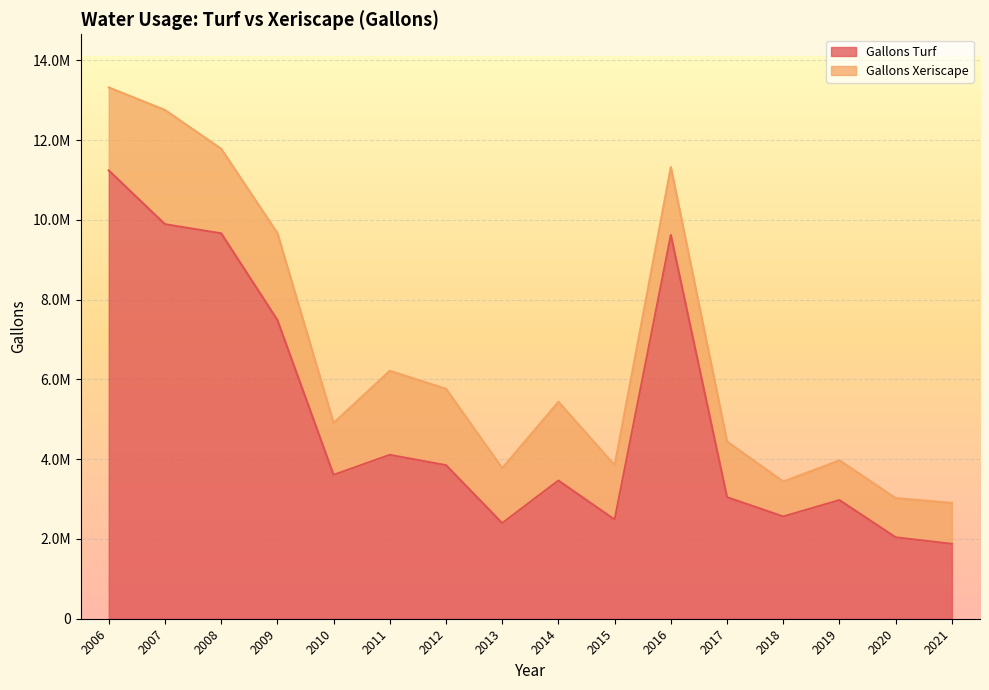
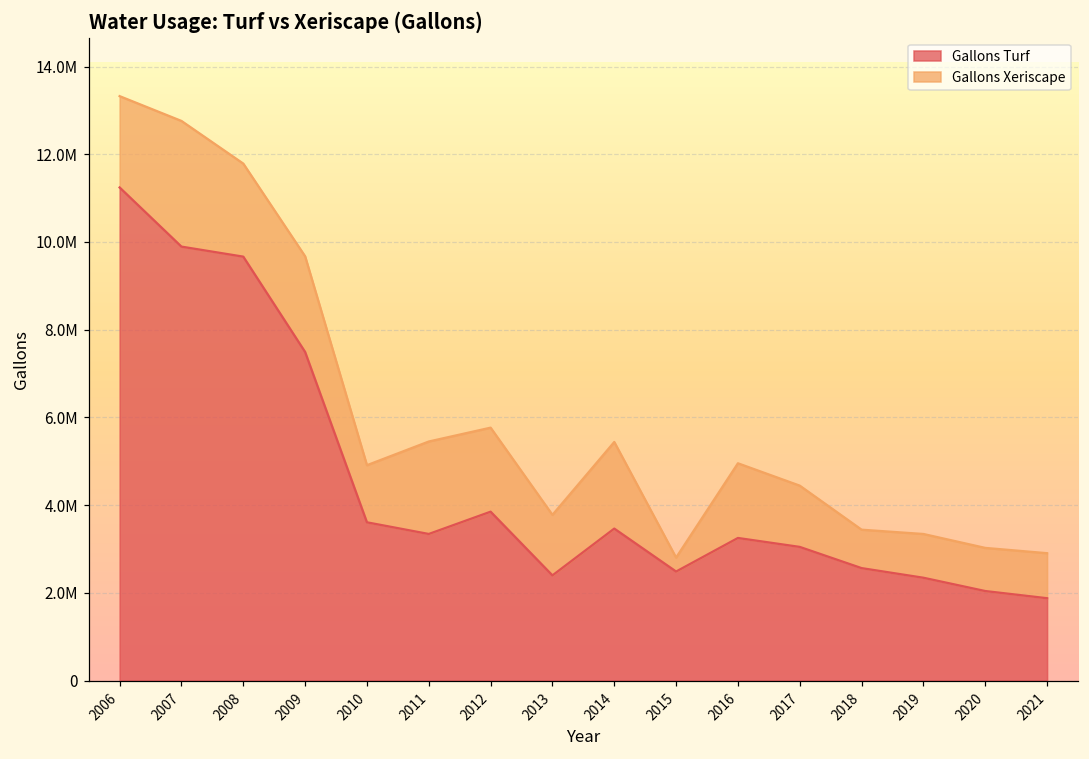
  {
    "Gallons Turf": {
      "2006": 11200000,
      "2007": 9900000,
      "2008": 9700000,
      "2009": 7500000,
      "2010": 3600000,
-     "2011": 4100000,
+     "2011": 3300000,
      "2012": 3900000,
      "2013": 2400000,
      "2014": 3500000,
      "2015": 2500000,
-     "2016": 9600000,
+     "2016": 3300000,
      "2017": 3000000,
      "2018": 2600000,
-     "2019": 3000000,
+     "2019": 2300000,
      "2020": 2000000,
      "2021": 1900000
    },
    "Gallons Xeriscape": {
      "2006": 2100000,
      "2007": 2900000,
      "2008": 2100000,
      "2009": 2200000,
      "2010": 1300000,
      "2011": 2100000,
      "2012": 1900000,
      "2013": 1400000,
      "2014": 2000000,
-     "2015": 1400000,
+     "2015": 300000,
      "2016": 1700000,
      "2017": 1400000,
      "2018": 900000,
      "2019": 1000000,
      "2020": 1000000,
      "2021": 1000000
    }
  }
